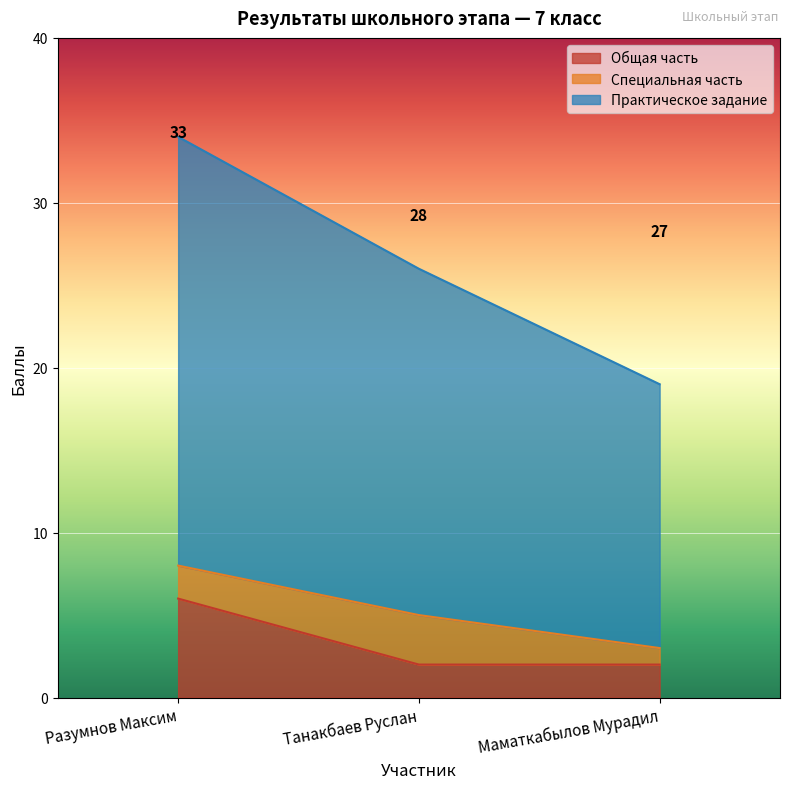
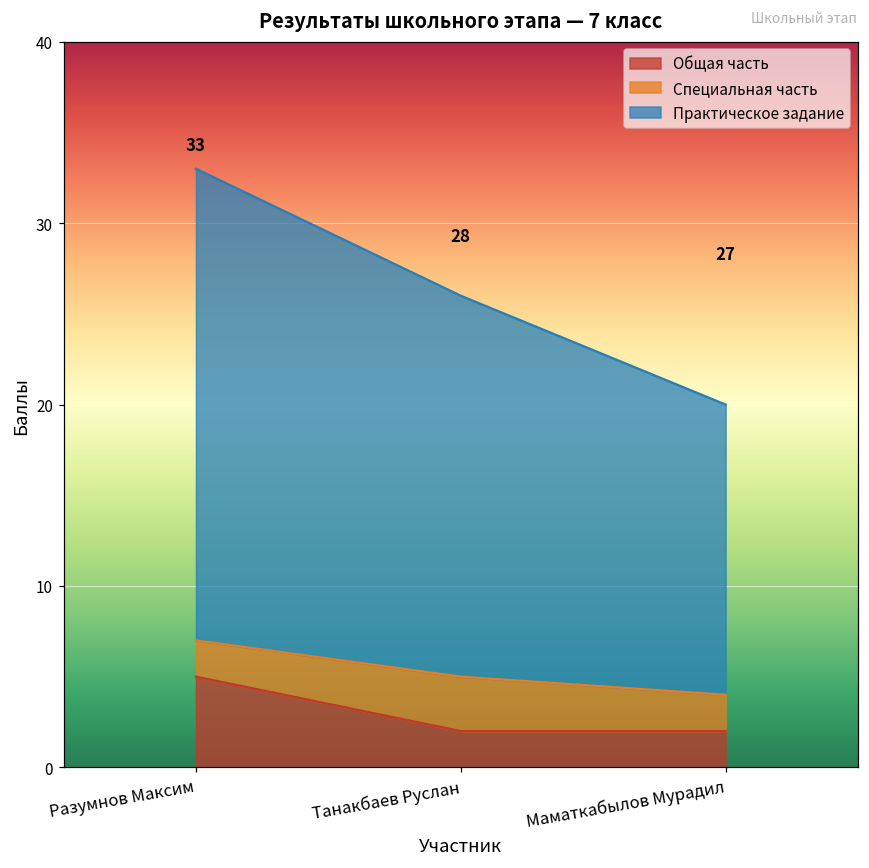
  {
    "Общая часть": {
-     "Разумнов Максим": 6,
+     "Разумнов Максим": 5,
      "Танакбаев Руслан": 2,
      "Маматкабылов Мурадил": 2
    },
    "Специальная часть": {
      "Разумнов Максим": 2,
      "Танакбаев Руслан": 3,
-     "Маматкабылов Мурадил": 1
+     "Маматкабылов Мурадил": 2
    },
    "Практическое задание": {
      "Танакбаев Руслан": 21,
      "Маматкабылов Мурадил": 16
    }
  }
